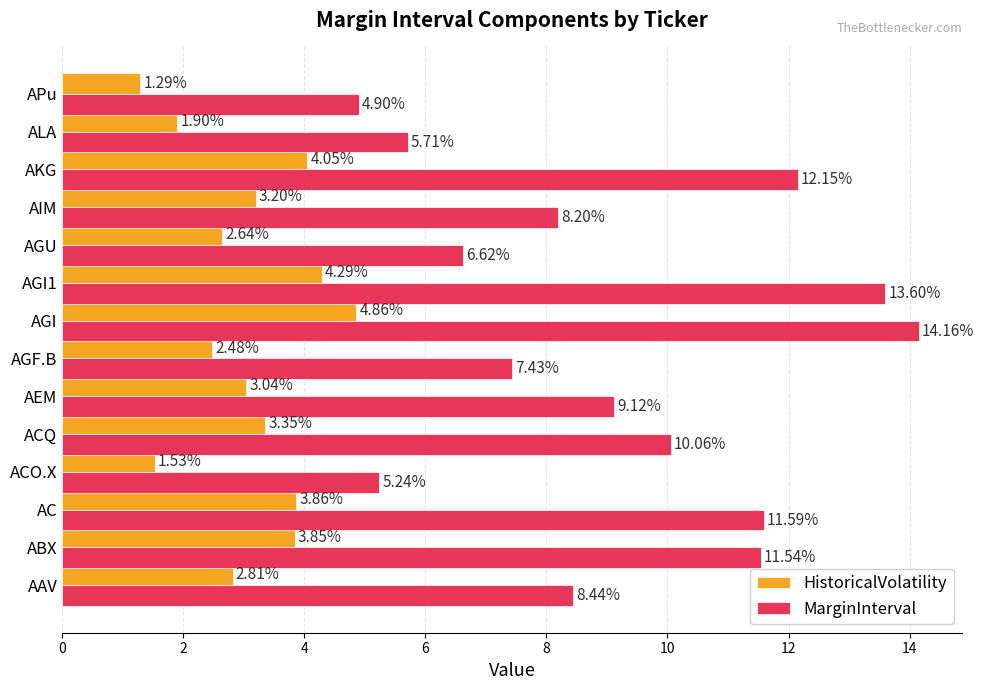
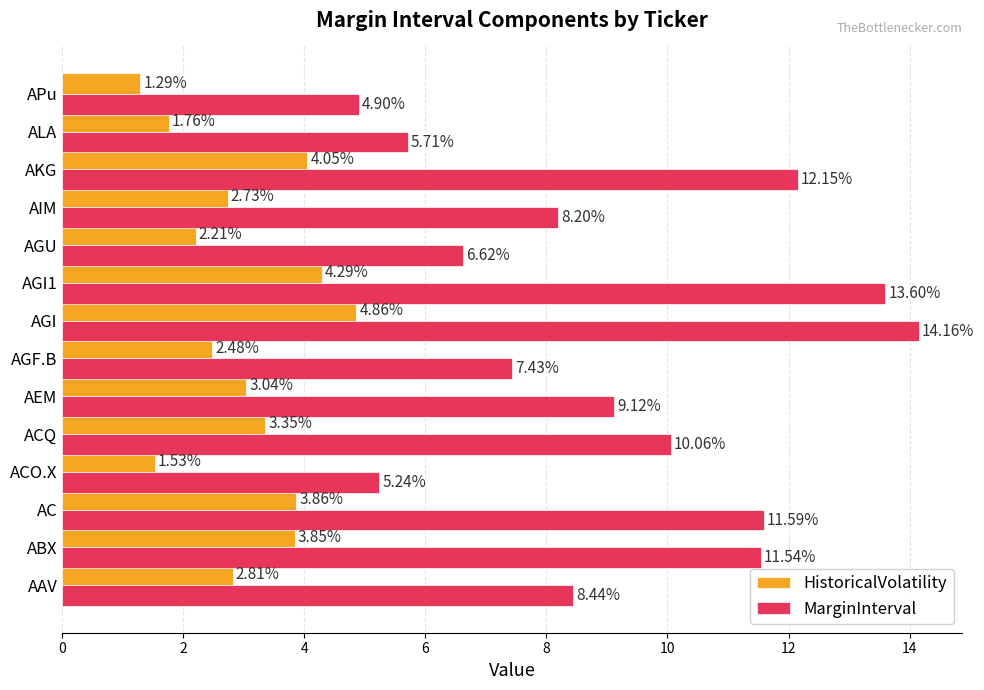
  {
    "HistoricalVolatility": {
      "APu": "1.29%",
-     "ALA": "1.90%",
+     "ALA": "1.76%",
      "AKG": "4.05%",
-     "AIM": "3.20%",
-     "AGU": "2.64%",
+     "AIM": "2.73%",
+     "AGU": "2.21%",
      "AGI1": "4.29%",
      "AGI": "4.86%",
      "AGF.B": "2.48%",
      "AEM": "3.04%",
      "ACQ": "3.35%",
      "ACO.X": "1.53%",
      "AC": "3.86%",
      "ABX": "3.85%",
      "AAV": "2.81%"
    },
    "MarginInterval": {
      "APu": "4.90%",
      "ALA": "5.71%",
      "AKG": "12.15%",
      "AIM": "8.20%",
      "AGU": "6.62%",
      "AGI1": "13.60%",
      "AGI": "14.16%",
      "AGF.B": "7.43%",
      "AEM": "9.12%",
      "ACQ": "10.06%",
      "ACO.X": "5.24%",
      "AC": "11.59%",
      "ABX": "11.54%",
      "AAV": "8.44%"
    }
  }
